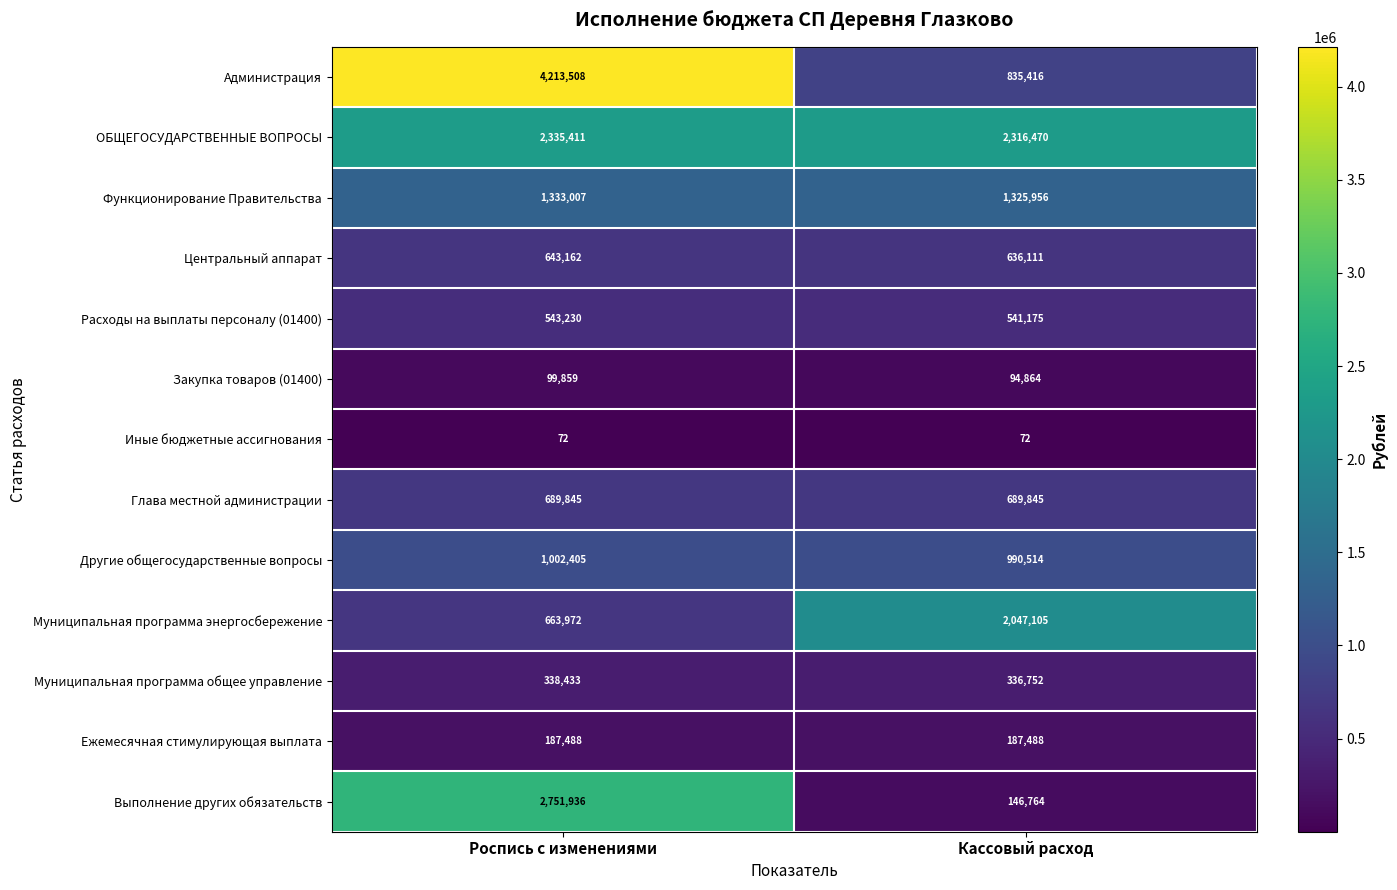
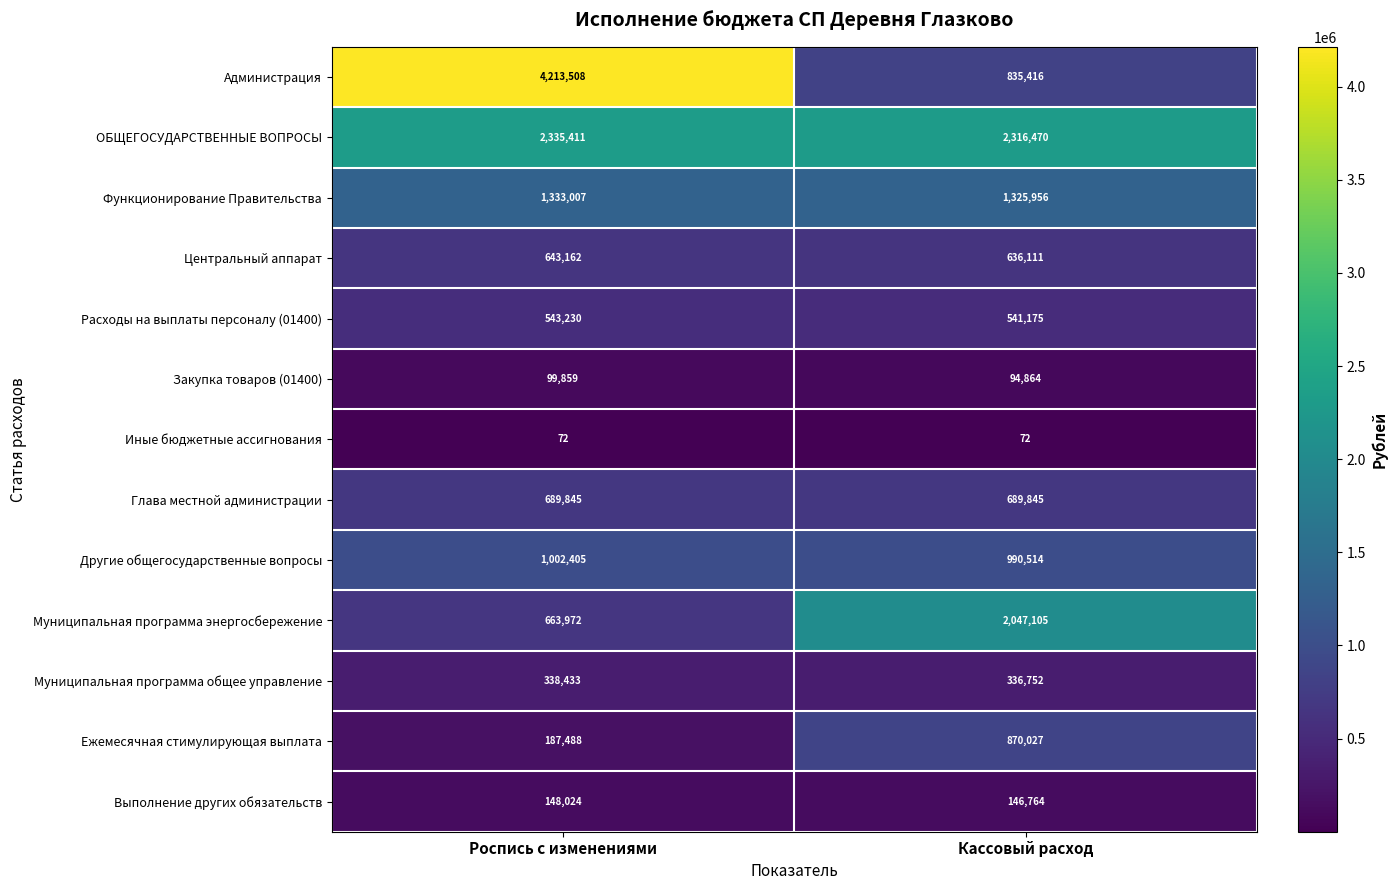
  {
    "Администрация": {
      "Роспись с изменениями": "4,213,508",
      "Кассовый расход": "835,416"
    },
    "ОБЩЕГОСУДАРСТВЕННЫЕ ВОПРОСЫ": {
      "Роспись с изменениями": "2,335,411",
      "Кассовый расход": "2,316,470"
    },
    "Функционирование Правительства": {
      "Роспись с изменениями": "1,333,007",
      "Кассовый расход": "1,325,956"
    },
    "Центральный аппарат": {
      "Роспись с изменениями": "643,162",
      "Кассовый расход": "636,111"
    },
    "Расходы на выплаты персоналу (01400)": {
      "Роспись с изменениями": "543,230",
      "Кассовый расход": "541,175"
    },
    "Закупка товаров (01400)": {
      "Роспись с изменениями": "99,859",
      "Кассовый расход": "94,864"
    },
    "Иные бюджетные ассигнования": {
      "Роспись с изменениями": "72",
      "Кассовый расход": "72"
    },
    "Глава местной администрации": {
      "Роспись с изменениями": "689,845",
      "Кассовый расход": "689,845"
    },
    "Другие общегосударственные вопросы": {
      "Роспись с изменениями": "1,002,405",
      "Кассовый расход": "990,514"
    },
    "Муниципальная программа энергосбережение": {
      "Роспись с изменениями": "663,972",
      "Кассовый расход": "2,047,105"
    },
    "Муниципальная программа общее управление": {
      "Роспись с изменениями": "338,433",
      "Кассовый расход": "336,752"
    },
    "Ежемесячная стимулирующая выплата": {
      "Роспись с изменениями": "187,488",
-     "Кассовый расход": "187,488"
+     "Кассовый расход": "870,027"
    },
    "Выполнение других обязательств": {
-     "Роспись с изменениями": "2,751,936",
+     "Роспись с изменениями": "148,024",
      "Кассовый расход": "146,764"
    }
  }
